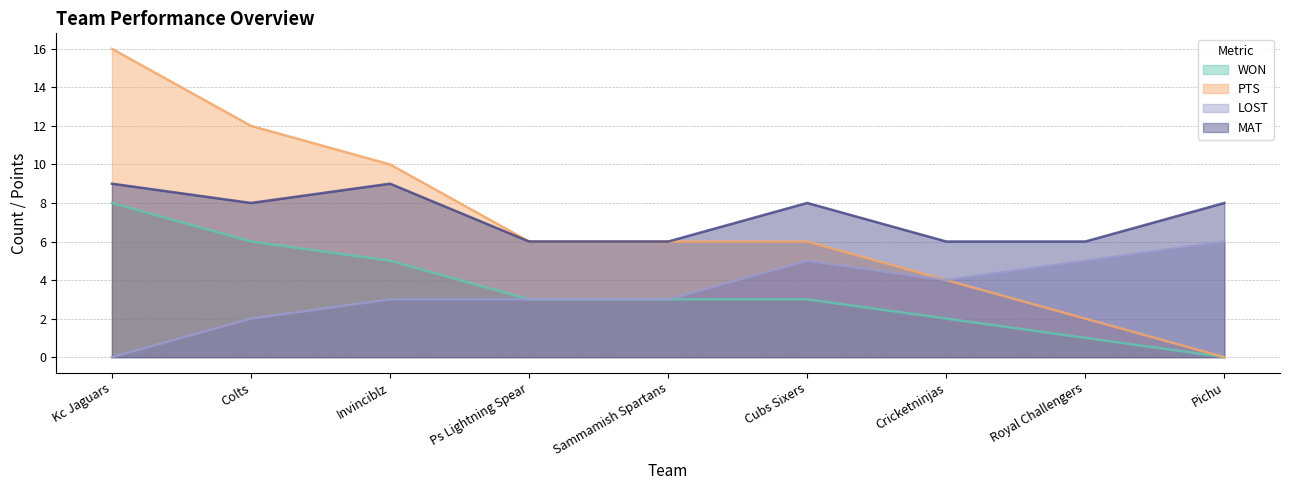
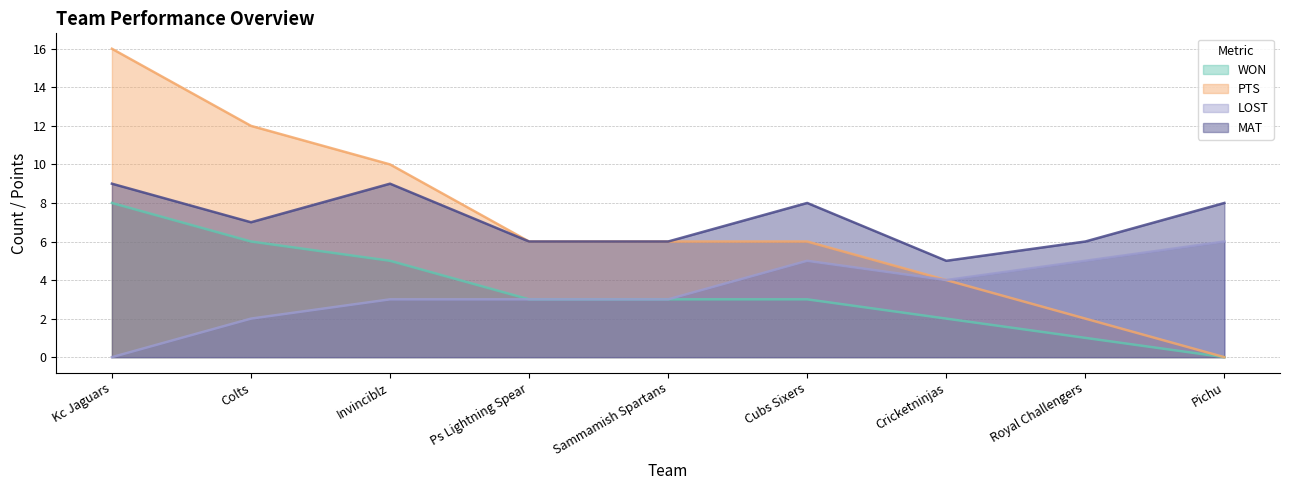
  {
    "PTS": {
      "Kc Jaguars": 16,
      "Colts": 12,
      "Invinciblz": 10,
      "Cubs Sixers": 6,
      "Royal Challengers": 2
    },
    "MAT": {
      "Kc Jaguars": 9,
-     "Colts": 8,
+     "Colts": 7,
      "Invinciblz": 9,
      "Cubs Sixers": 8,
-     "Cricketninjas": 6,
+     "Cricketninjas": 5,
      "Royal Challengers": 6,
      "Pichu": 8
    }
  }
